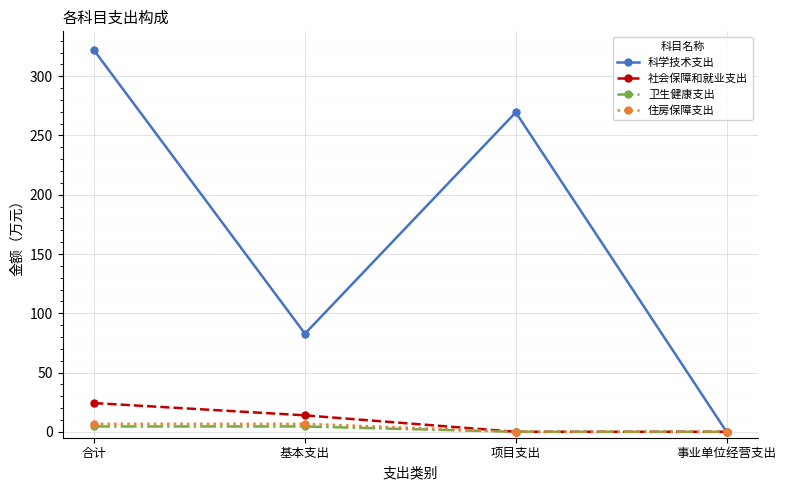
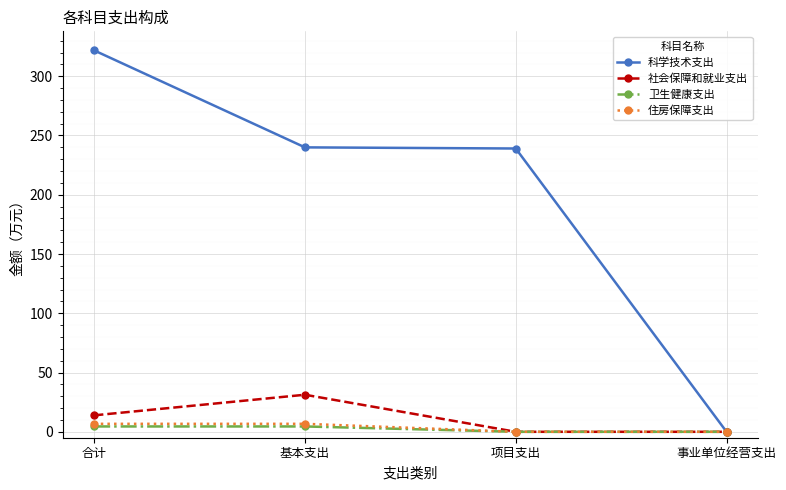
  {
    "科学技术支出": {
      "合计": 322,
-     "基本支出": 83,
-     "项目支出": 270
+     "基本支出": 240,
+     "项目支出": 239
    },
    "社会保障和就业支出": {
-     "合计": 24,
-     "基本支出": 14
+     "合计": 14,
+     "基本支出": 31
    },
    "卫生健康支出": {
      "合计": 5,
      "基本支出": 5
    },
    "住房保障支出": {
      "合计": 7,
      "基本支出": 7
    }
  }
